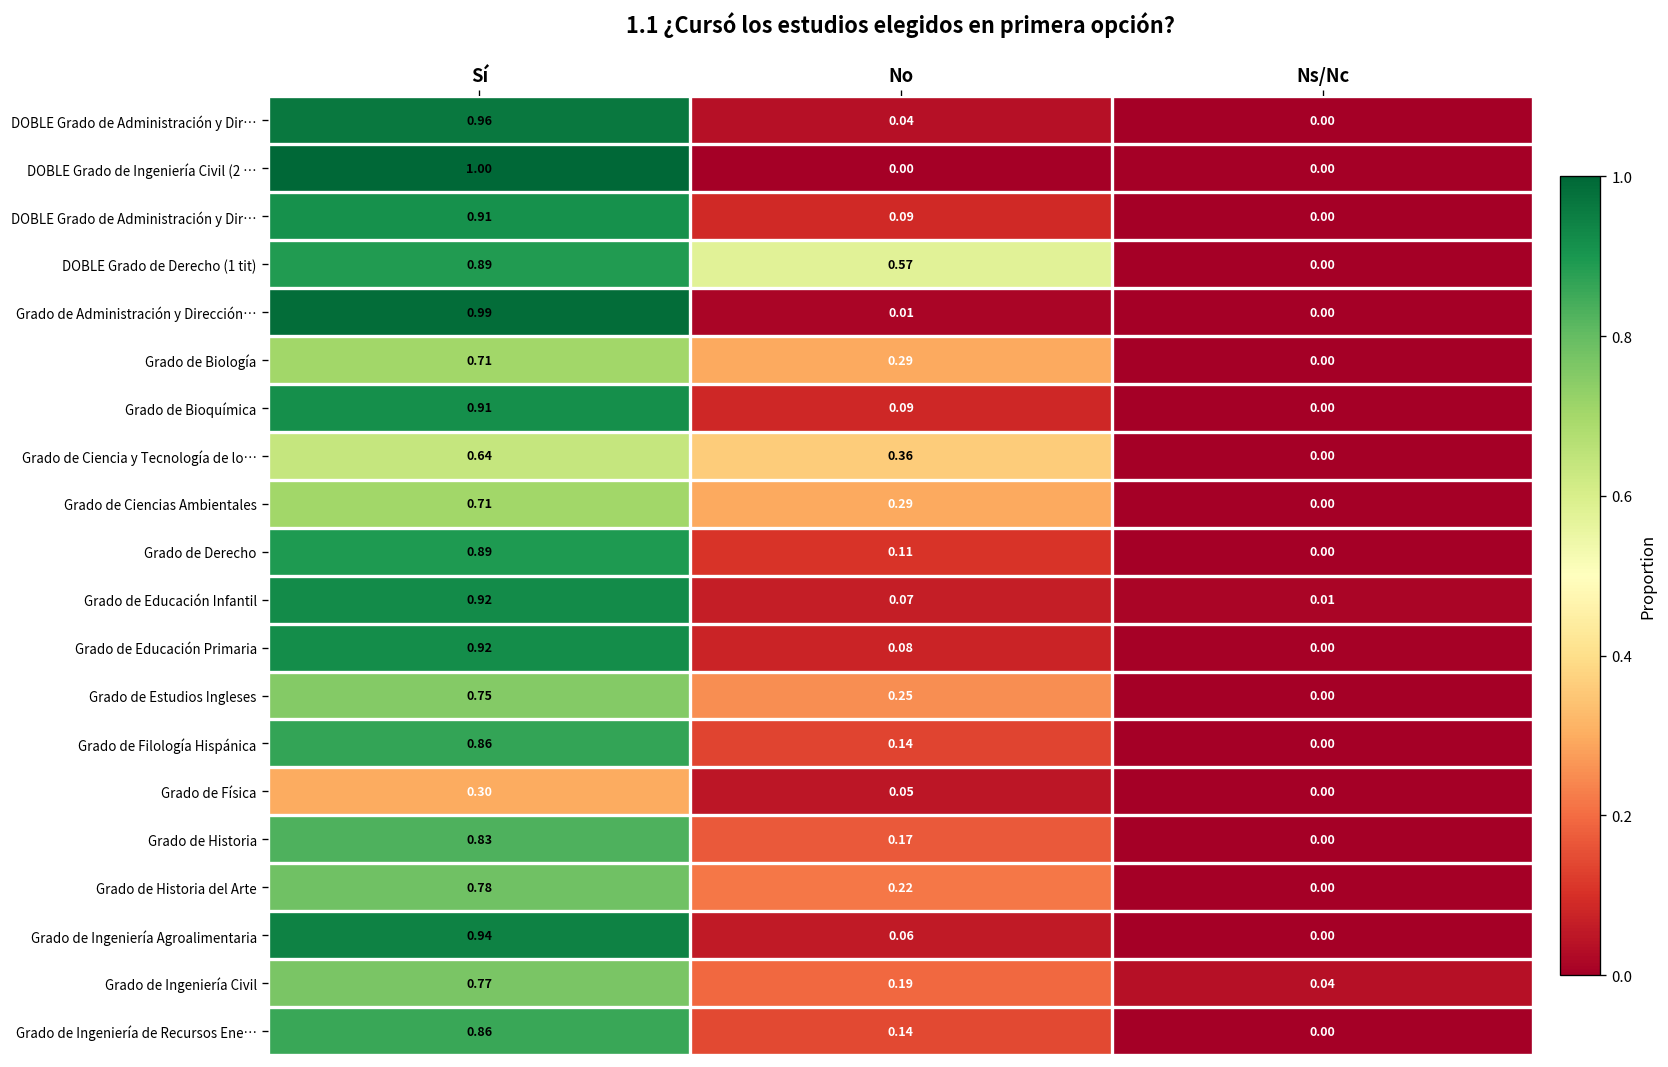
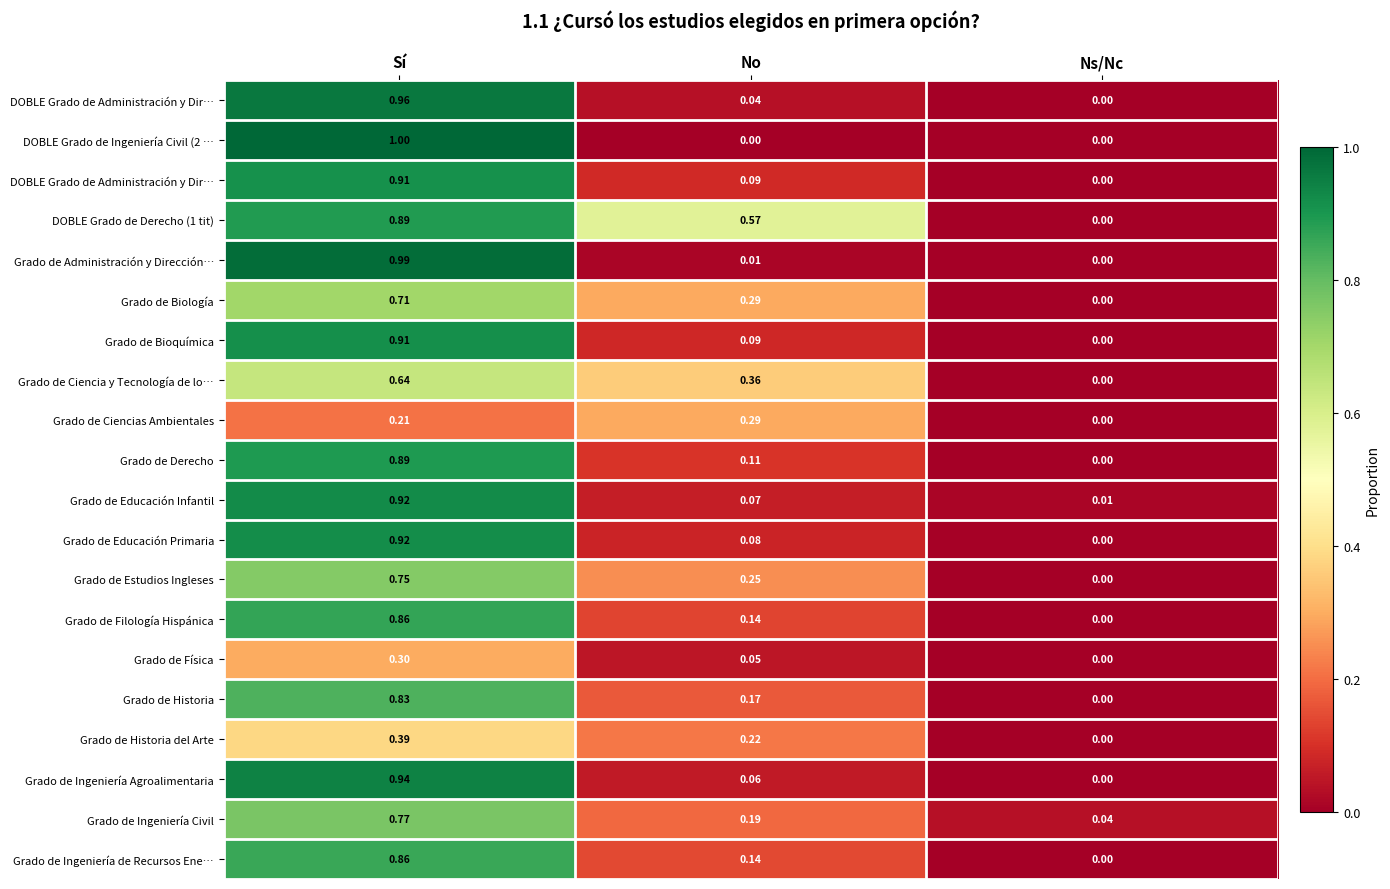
  {
    "DOBLE Grado de Ingeniería Civil (2 …": {
      "Sí": 1.00,
      "No": 0.00,
      "Ns/Nc": 0.00
    },
    "DOBLE Grado de Derecho (1 tit)": {
      "Sí": 0.89,
      "No": 0.57,
      "Ns/Nc": 0.00
    },
    "Grado de Administración y Dirección…": {
      "Sí": 0.99,
      "No": 0.01,
      "Ns/Nc": 0.00
    },
    "Grado de Biología": {
      "Sí": 0.71,
      "No": 0.29,
      "Ns/Nc": 0.00
    },
    "Grado de Bioquímica": {
      "Sí": 0.91,
      "No": 0.09,
      "Ns/Nc": 0.00
    },
    "Grado de Ciencia y Tecnología de lo…": {
      "Sí": 0.64,
      "No": 0.36,
      "Ns/Nc": 0.00
    },
    "Grado de Ciencias Ambientales": {
-     "Sí": 0.71,
+     "Sí": 0.21,
      "No": 0.29,
      "Ns/Nc": 0.00
    },
    "Grado de Derecho": {
      "Sí": 0.89,
      "No": 0.11,
      "Ns/Nc": 0.00
    },
    "Grado de Educación Infantil": {
      "Sí": 0.92,
      "No": 0.07,
      "Ns/Nc": 0.01
    },
    "Grado de Educación Primaria": {
      "Sí": 0.92,
      "No": 0.08,
      "Ns/Nc": 0.00
    },
    "Grado de Estudios Ingleses": {
      "Sí": 0.75,
      "No": 0.25,
      "Ns/Nc": 0.00
    },
    "Grado de Filología Hispánica": {
      "Sí": 0.86,
      "No": 0.14,
      "Ns/Nc": 0.00
    },
    "Grado de Física": {
      "Sí": 0.30,
      "No": 0.05,
      "Ns/Nc": 0.00
    },
    "Grado de Historia": {
      "Sí": 0.83,
      "No": 0.17,
      "Ns/Nc": 0.00
    },
    "Grado de Historia del Arte": {
-     "Sí": 0.78,
+     "Sí": 0.39,
      "No": 0.22,
      "Ns/Nc": 0.00
    },
    "Grado de Ingeniería Agroalimentaria": {
      "Sí": 0.94,
      "No": 0.06,
      "Ns/Nc": 0.00
    },
    "Grado de Ingeniería Civil": {
      "Sí": 0.77,
      "No": 0.19,
      "Ns/Nc": 0.04
    },
    "Grado de Ingeniería de Recursos Ene…": {
      "Sí": 0.86,
      "No": 0.14,
      "Ns/Nc": 0.00
    }
  }
